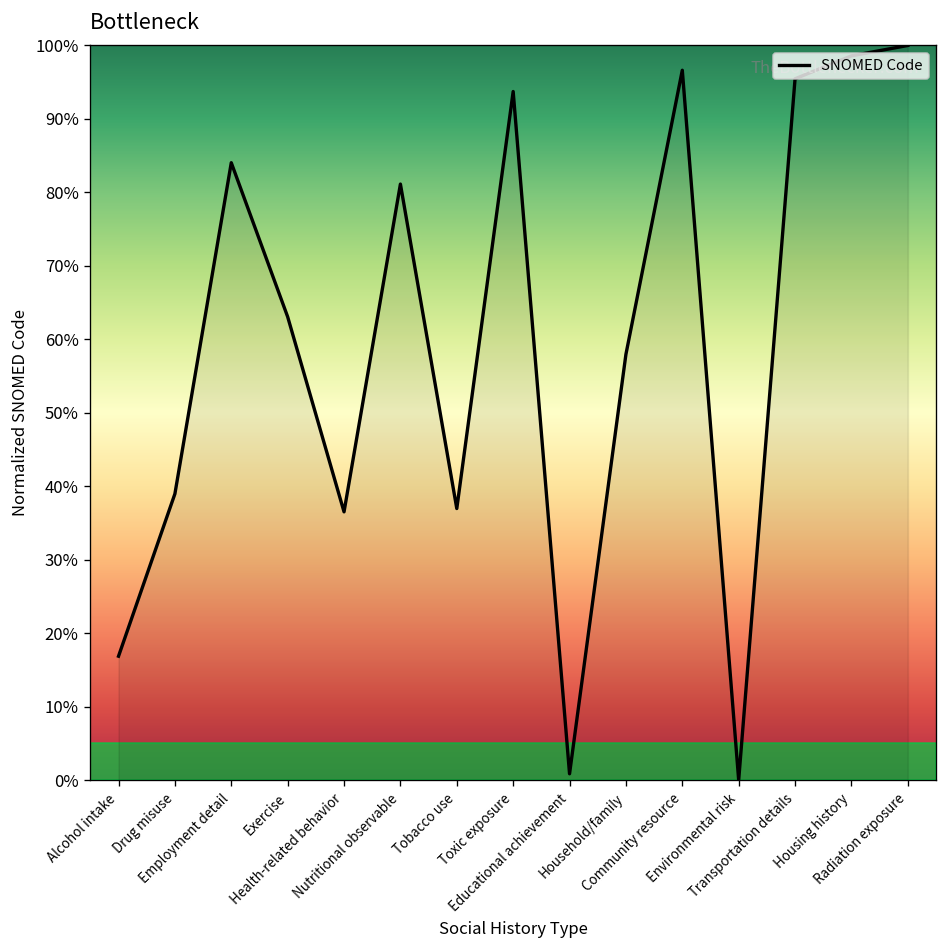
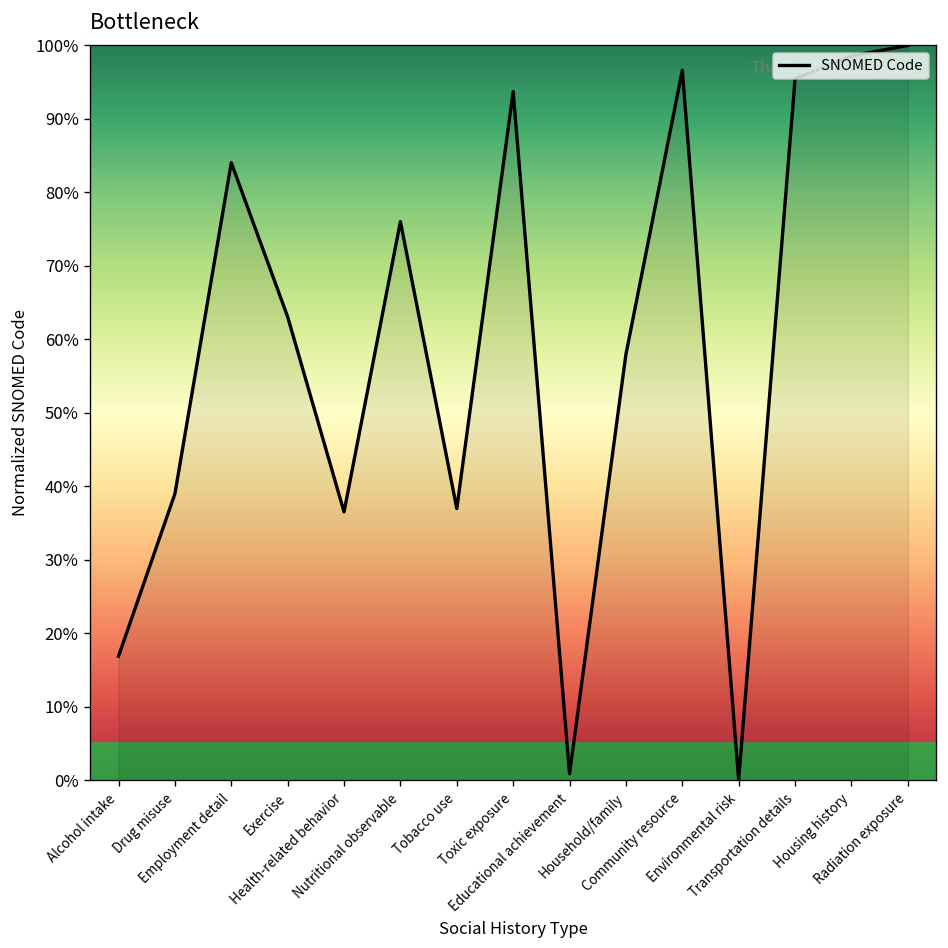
  {
    "Alcohol intake": "17%",
    "Drug misuse": "39%",
    "Employment detail": "84%",
    "Exercise": "63%",
    "Health-related behavior": "37%",
-   "Nutritional observable": "81%",
+   "Nutritional observable": "76%",
    "Tobacco use": "37%",
    "Toxic exposure": "94%",
    "Household/family": "58%",
    "Community resource": "97%",
    "Radiation exposure": "100%"
  }
